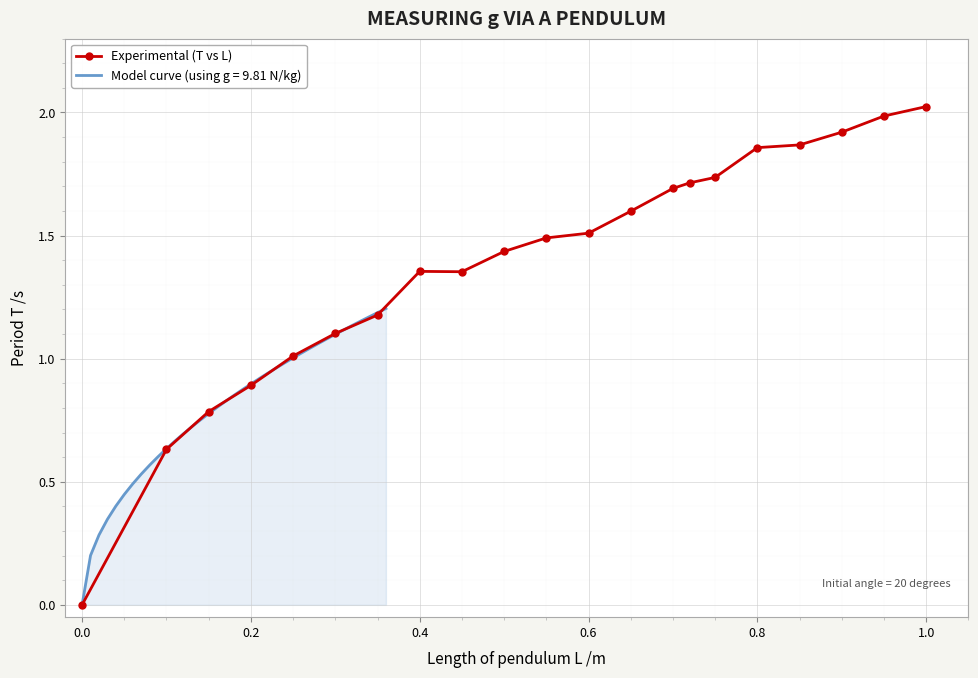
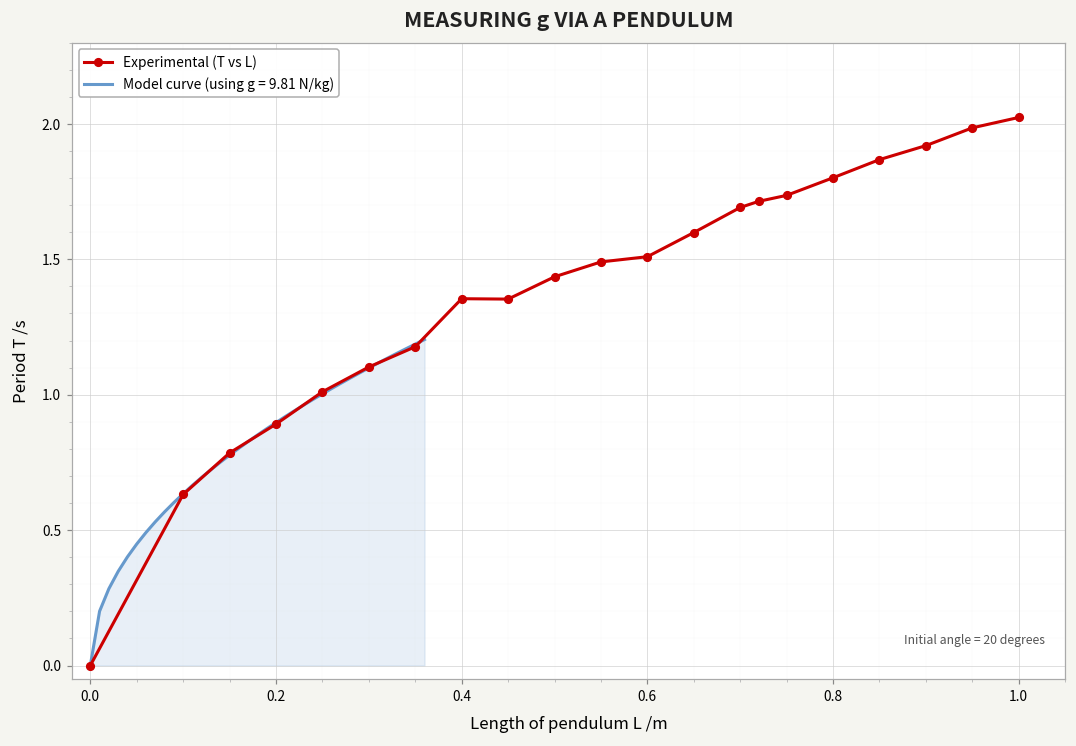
  {
    "Experimental (T vs L)": {
      "0.4": 1.35,
      "0.6": 1.51,
-     "0.8": 1.86,
+     "0.8": 1.80,
      "1.0": 2.02
    }
  }
